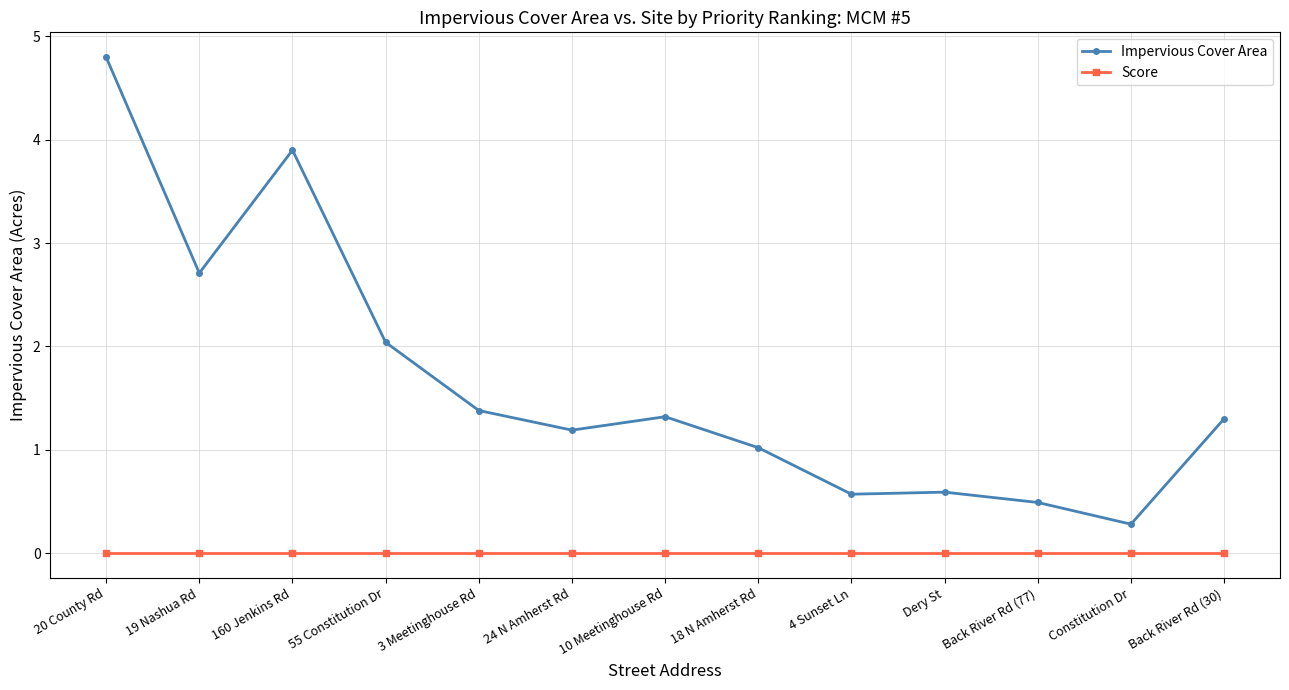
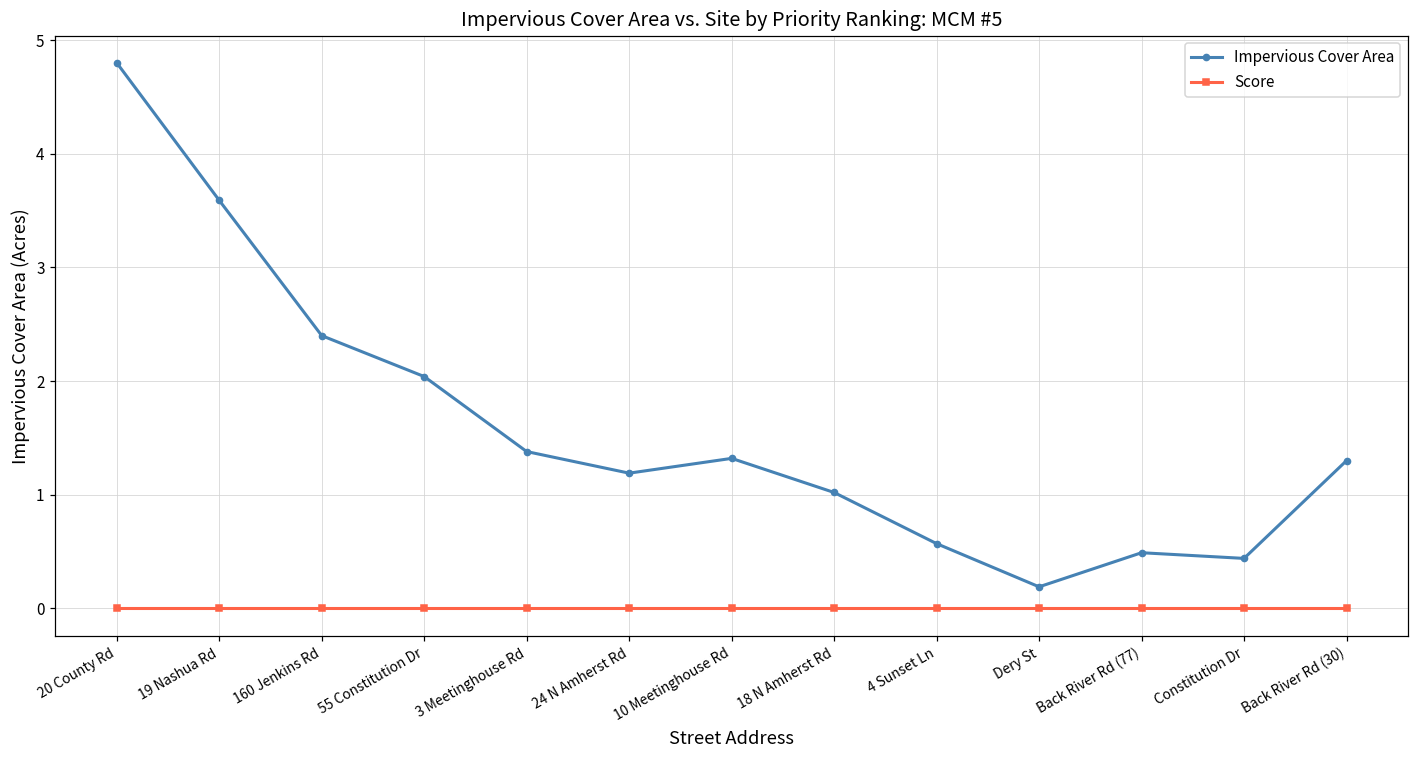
  {
    "Impervious Cover Area": {
      "20 County Rd": 4.80,
-     "19 Nashua Rd": 2.71,
-     "160 Jenkins Rd": 3.9,
+     "19 Nashua Rd": 3.59,
+     "160 Jenkins Rd": 2.4,
      "55 Constitution Dr": 2.04,
      "3 Meetinghouse Rd": 1.38,
      "24 N Amherst Rd": 1.19,
      "10 Meetinghouse Rd": 1.32,
      "18 N Amherst Rd": 1.02,
      "4 Sunset Ln": 0.57,
-     "Dery St": 0.59,
+     "Dery St": 0.19,
      "Back River Rd (77)": 0.49,
-     "Constitution Dr": 0.28,
+     "Constitution Dr": 0.44,
      "Back River Rd (30)": 1.30
    },
    "Score": {
      "20 County Rd": 0.00,
      "19 Nashua Rd": 0.00,
      "160 Jenkins Rd": 0.00,
      "55 Constitution Dr": 0.00,
      "3 Meetinghouse Rd": 0.00,
      "24 N Amherst Rd": 0.00,
      "10 Meetinghouse Rd": 0.00,
      "18 N Amherst Rd": 0.00,
      "4 Sunset Ln": 0.00,
      "Dery St": 0.00,
      "Back River Rd (77)": 0.00,
      "Constitution Dr": 0.00,
      "Back River Rd (30)": 0.00
    }
  }
